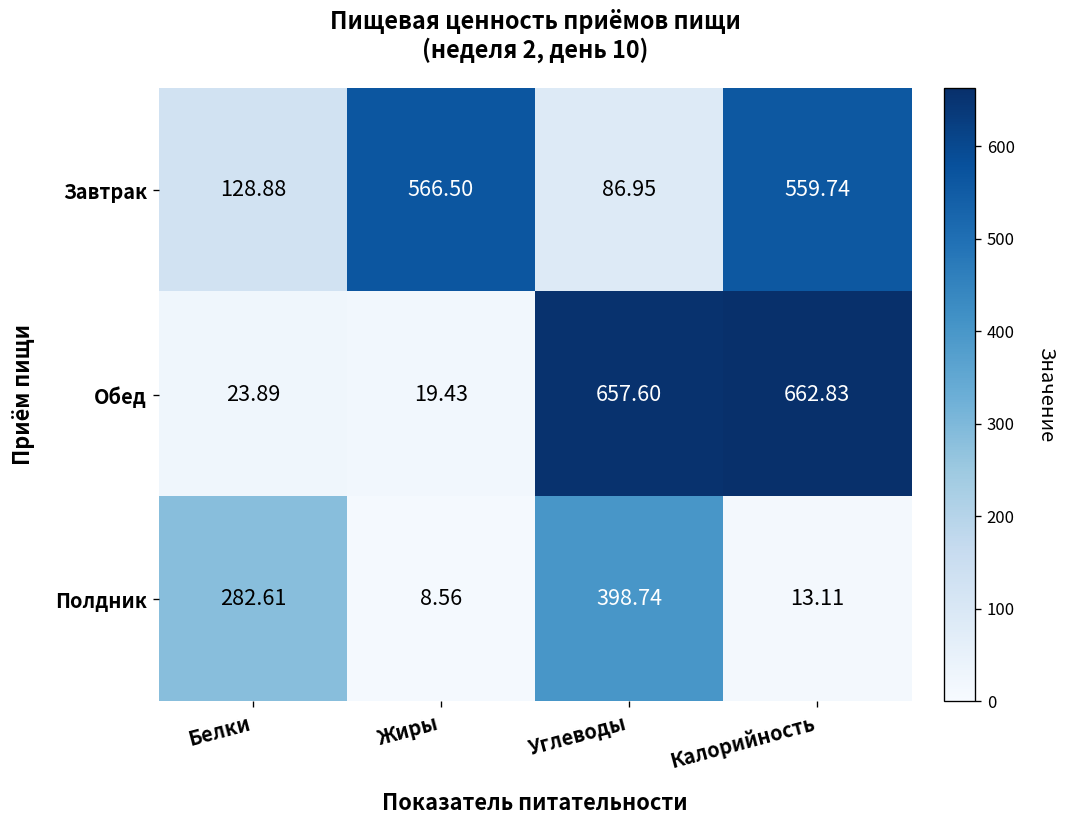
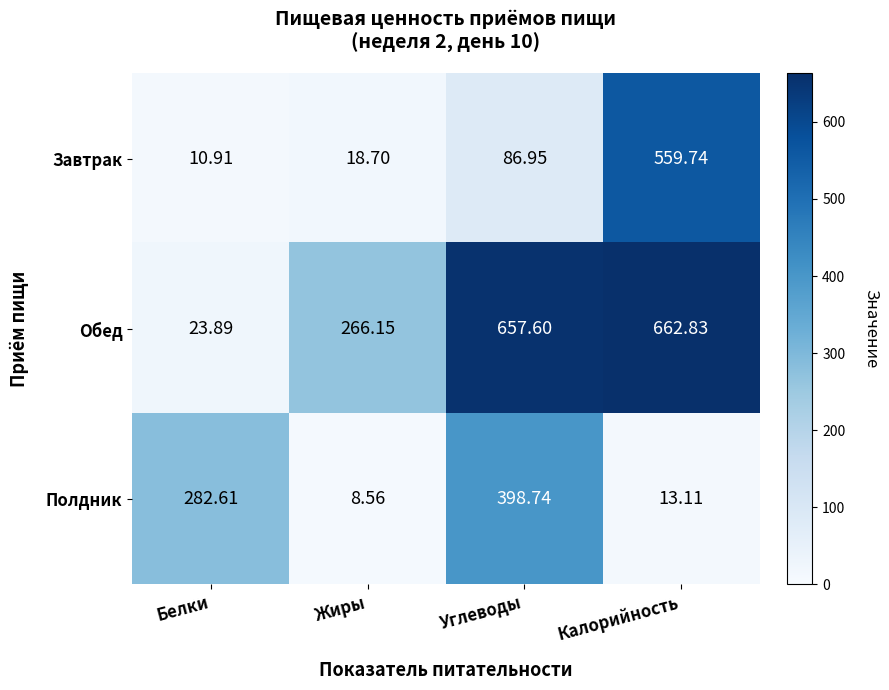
  {
    "Завтрак": {
-     "Белки": 128.88,
-     "Жиры": 566.50,
+     "Белки": 10.91,
+     "Жиры": 18.70,
      "Углеводы": 86.95,
      "Калорийность": 559.74
    },
    "Обед": {
      "Белки": 23.89,
-     "Жиры": 19.43,
+     "Жиры": 266.15,
      "Углеводы": 657.60,
      "Калорийность": 662.83
    },
    "Полдник": {
      "Белки": 282.61,
      "Жиры": 8.56,
      "Углеводы": 398.74,
      "Калорийность": 13.11
    }
  }
